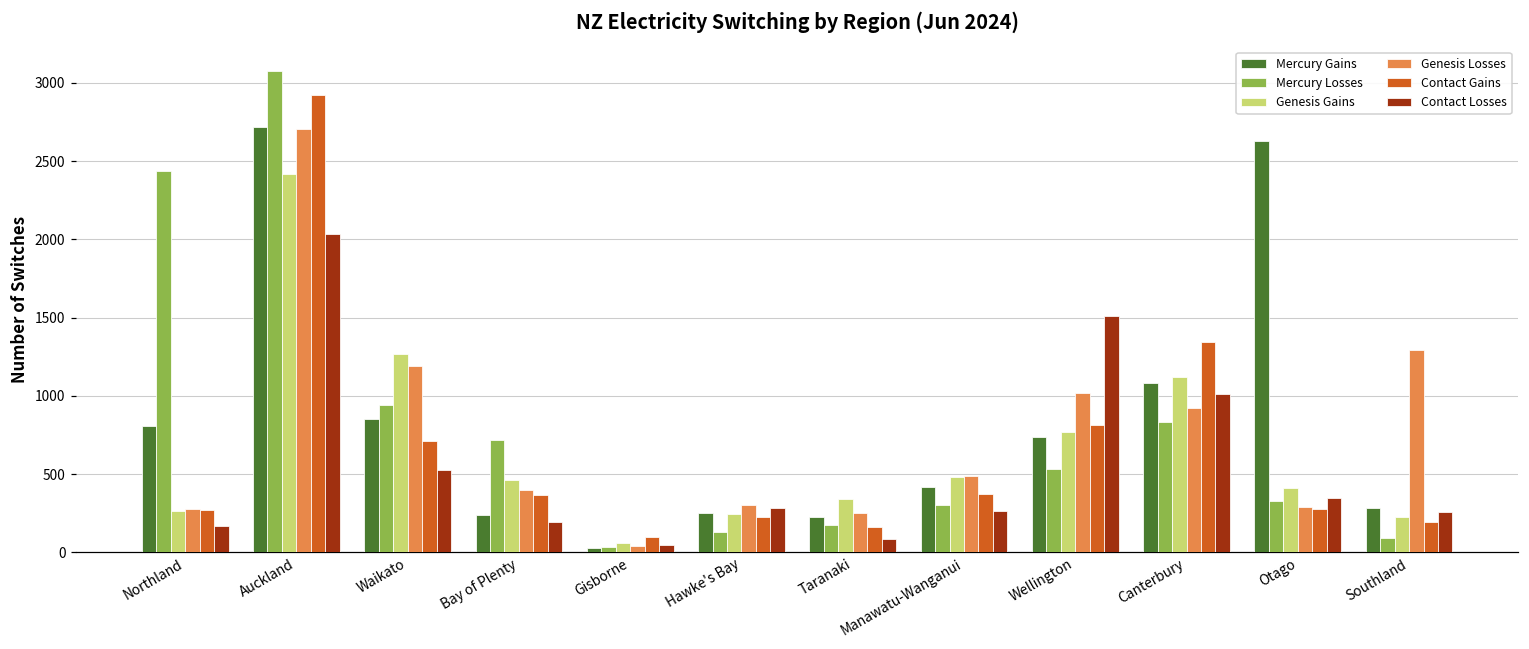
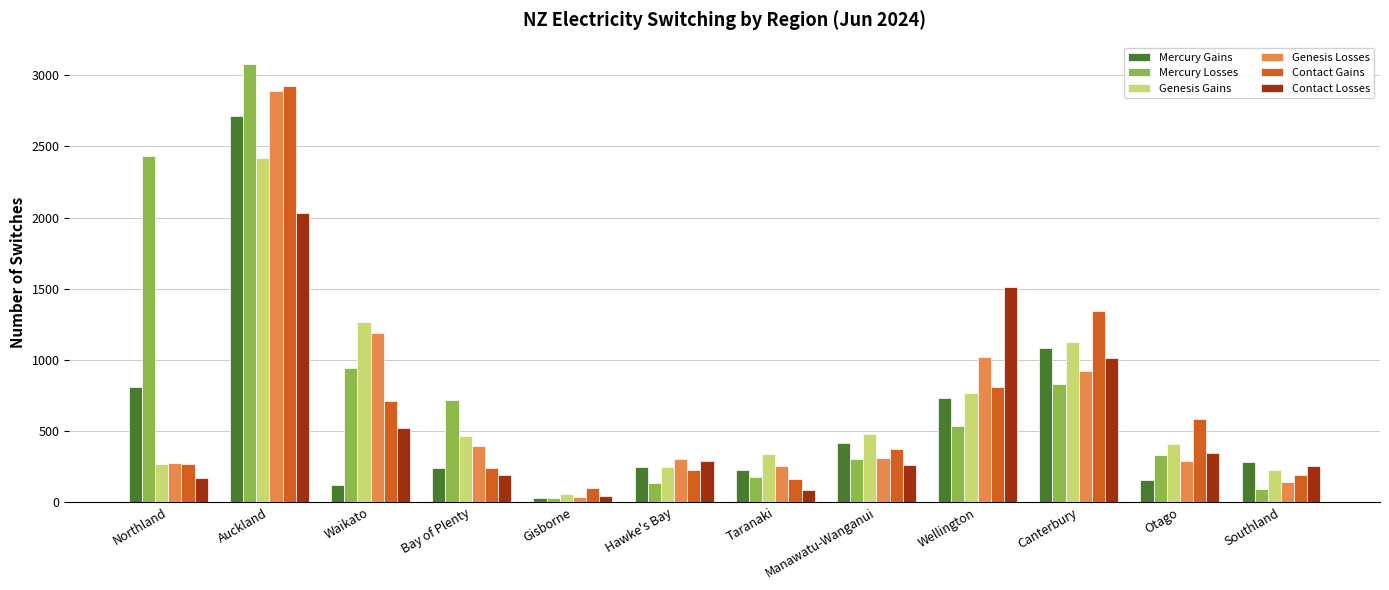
  {
    "Mercury Gains": {
      "Northland": 810,
      "Auckland": 2720,
-     "Waikato": 850,
+     "Waikato": 120,
      "Bay of Plenty": 240,
      "Gisborne": 30,
      "Hawke's Bay": 250,
      "Taranaki": 220,
      "Manawatu-Wanganui": 420,
      "Wellington": 740,
      "Canterbury": 1080,
-     "Otago": 2630,
+     "Otago": 160,
      "Southland": 290
    },
    "Mercury Losses": {
      "Northland": 2430,
      "Auckland": 3080,
      "Waikato": 940,
      "Bay of Plenty": 720,
      "Gisborne": 30,
      "Hawke's Bay": 130,
      "Taranaki": 170,
      "Manawatu-Wanganui": 300,
      "Wellington": 540,
      "Canterbury": 830,
      "Otago": 330,
      "Southland": 90
    },
    "Genesis Gains": {
      "Northland": 270,
      "Auckland": 2420,
      "Waikato": 1270,
      "Bay of Plenty": 460,
      "Gisborne": 60,
      "Hawke's Bay": 250,
      "Taranaki": 340,
      "Manawatu-Wanganui": 480,
      "Wellington": 770,
      "Canterbury": 1120,
      "Otago": 410,
      "Southland": 220
    },
    "Genesis Losses": {
      "Northland": 280,
-     "Auckland": 2700,
+     "Auckland": 2890,
      "Waikato": 1190,
      "Bay of Plenty": 400,
      "Gisborne": 40,
      "Hawke's Bay": 300,
      "Taranaki": 250,
-     "Manawatu-Wanganui": 490,
+     "Manawatu-Wanganui": 310,
      "Wellington": 1020,
      "Canterbury": 920,
      "Otago": 290,
-     "Southland": 1300
+     "Southland": 140
    },
    "Contact Gains": {
      "Northland": 270,
      "Auckland": 2920,
      "Waikato": 710,
-     "Bay of Plenty": 360,
+     "Bay of Plenty": 240,
      "Gisborne": 100,
      "Hawke's Bay": 230,
      "Taranaki": 160,
      "Manawatu-Wanganui": 370,
      "Wellington": 810,
      "Canterbury": 1350,
-     "Otago": 280,
+     "Otago": 590,
      "Southland": 190
    },
    "Contact Losses": {
      "Northland": 170,
      "Auckland": 2040,
      "Waikato": 520,
      "Bay of Plenty": 190,
      "Gisborne": 50,
      "Hawke's Bay": 290,
      "Taranaki": 90,
      "Manawatu-Wanganui": 260,
      "Wellington": 1510,
      "Canterbury": 1010,
      "Otago": 350,
      "Southland": 260
    }
  }
